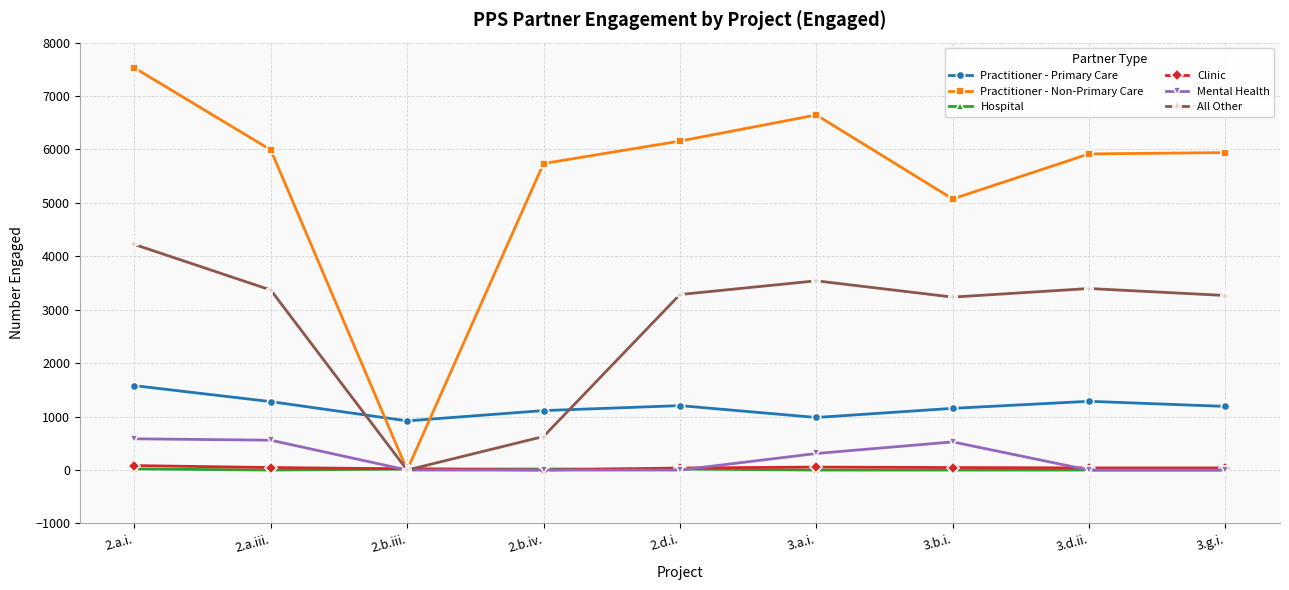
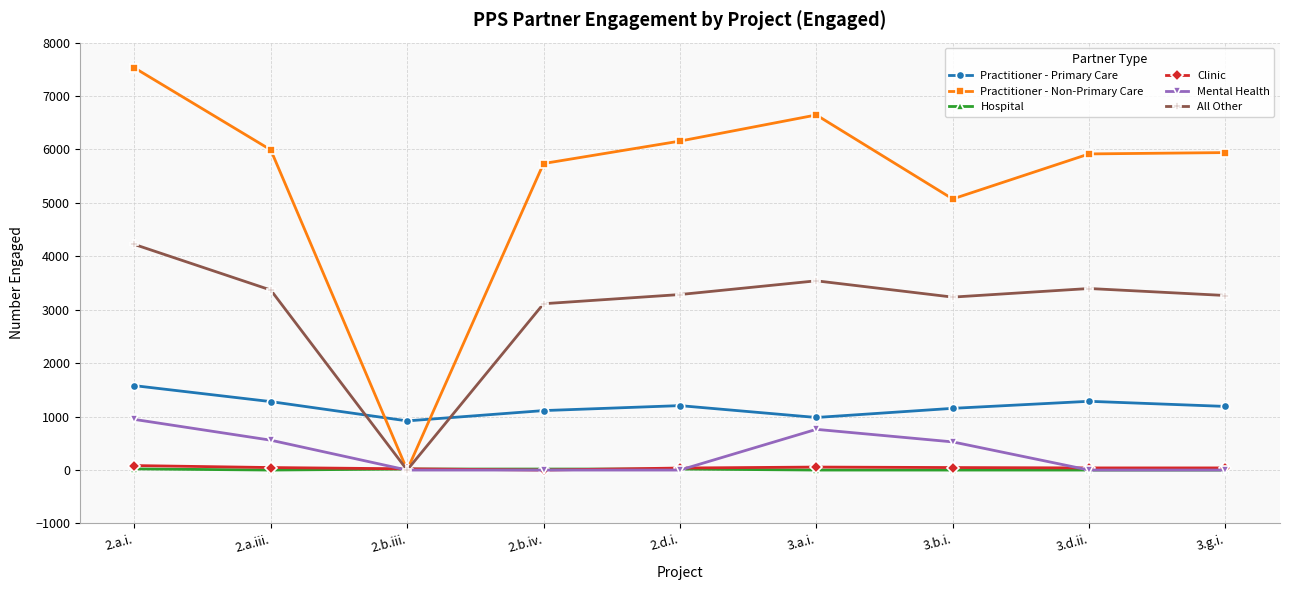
  {
    "Practitioner - Primary Care": {
      "2.a.i.": 1600,
      "2.a.iii.": 1300,
      "2.b.iii.": 900,
      "2.b.iv.": 1100,
      "2.d.i.": 1200,
      "3.a.i.": 1000,
      "3.b.i.": 1200,
      "3.d.ii.": 1300,
      "3.g.i.": 1200
    },
    "Practitioner - Non-Primary Care": {
      "2.a.i.": 7500,
      "2.a.iii.": 6000,
      "2.b.iv.": 5700,
      "2.d.i.": 6200,
      "3.a.i.": 6600,
      "3.b.i.": 5100,
      "3.d.ii.": 5900,
      "3.g.i.": 5900
    },
    "Hospital": {
      "2.a.i.": 0,
      "2.a.iii.": 0,
      "3.a.i.": 0,
      "3.b.i.": 0
    },
    "Clinic": {
      "2.a.i.": 100,
      "2.a.iii.": 0,
      "3.a.i.": 100,
      "3.b.i.": 0
    },
    "Mental Health": {
-     "2.a.i.": 600,
+     "2.a.i.": 900,
      "2.a.iii.": 600,
-     "3.a.i.": 300,
+     "3.a.i.": 800,
      "3.b.i.": 500
    },
    "All Other": {
      "2.a.i.": 4200,
      "2.a.iii.": 3400,
-     "2.b.iv.": 600,
+     "2.b.iv.": 3100,
      "2.d.i.": 3300,
      "3.a.i.": 3500,
      "3.b.i.": 3200,
      "3.d.ii.": 3400,
      "3.g.i.": 3300
    }
  }
